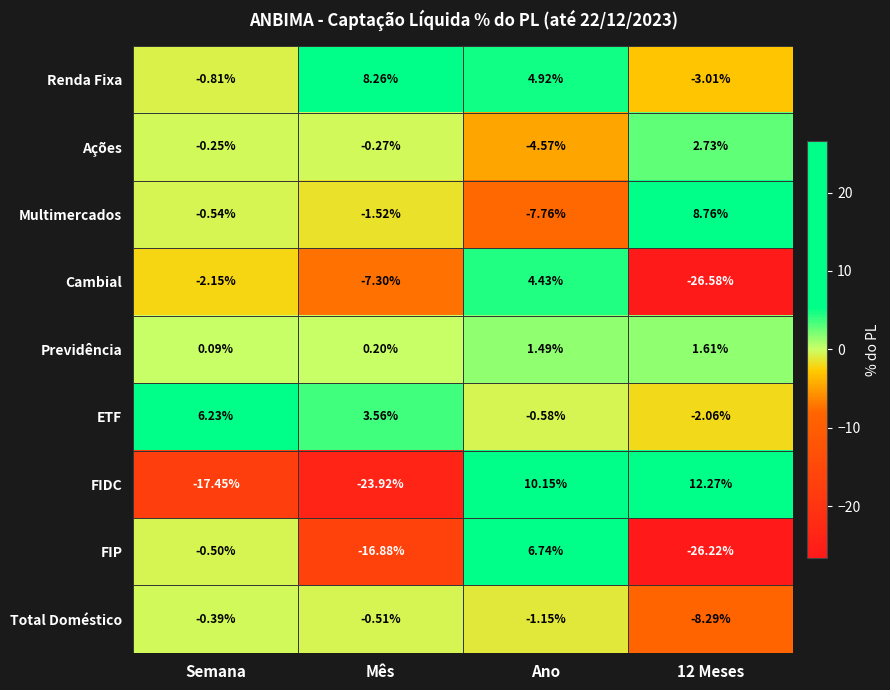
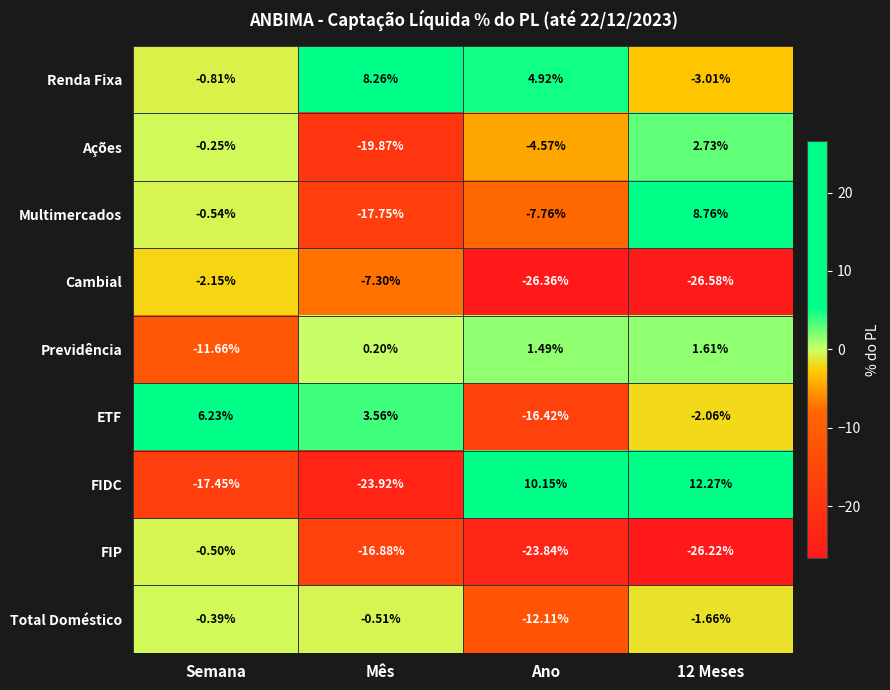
  {
    "Renda Fixa": {
      "Semana": "-0.81%",
      "Mês": "8.26%",
      "Ano": "4.92%",
      "12 Meses": "-3.01%"
    },
    "Ações": {
      "Semana": "-0.25%",
-     "Mês": "-0.27%",
+     "Mês": "-19.87%",
      "Ano": "-4.57%",
      "12 Meses": "2.73%"
    },
    "Multimercados": {
      "Semana": "-0.54%",
-     "Mês": "-1.52%",
+     "Mês": "-17.75%",
      "Ano": "-7.76%",
      "12 Meses": "8.76%"
    },
    "Cambial": {
      "Semana": "-2.15%",
      "Mês": "-7.30%",
-     "Ano": "4.43%",
+     "Ano": "-26.36%",
      "12 Meses": "-26.58%"
    },
    "Previdência": {
-     "Semana": "0.09%",
+     "Semana": "-11.66%",
      "Mês": "0.20%",
      "Ano": "1.49%",
      "12 Meses": "1.61%"
    },
    "ETF": {
      "Semana": "6.23%",
      "Mês": "3.56%",
-     "Ano": "-0.58%",
+     "Ano": "-16.42%",
      "12 Meses": "-2.06%"
    },
    "FIDC": {
      "Semana": "-17.45%",
      "Mês": "-23.92%",
      "Ano": "10.15%",
      "12 Meses": "12.27%"
    },
    "FIP": {
      "Semana": "-0.50%",
      "Mês": "-16.88%",
-     "Ano": "6.74%",
+     "Ano": "-23.84%",
      "12 Meses": "-26.22%"
    },
    "Total Doméstico": {
      "Semana": "-0.39%",
      "Mês": "-0.51%",
-     "Ano": "-1.15%",
-     "12 Meses": "-8.29%"
+     "Ano": "-12.11%",
+     "12 Meses": "-1.66%"
    }
  }
